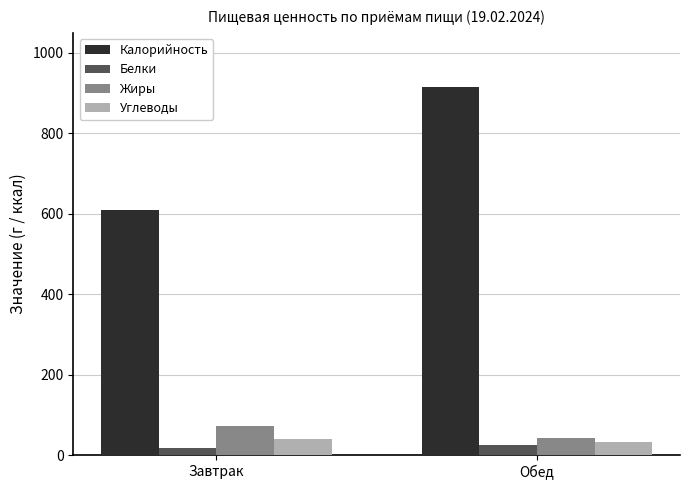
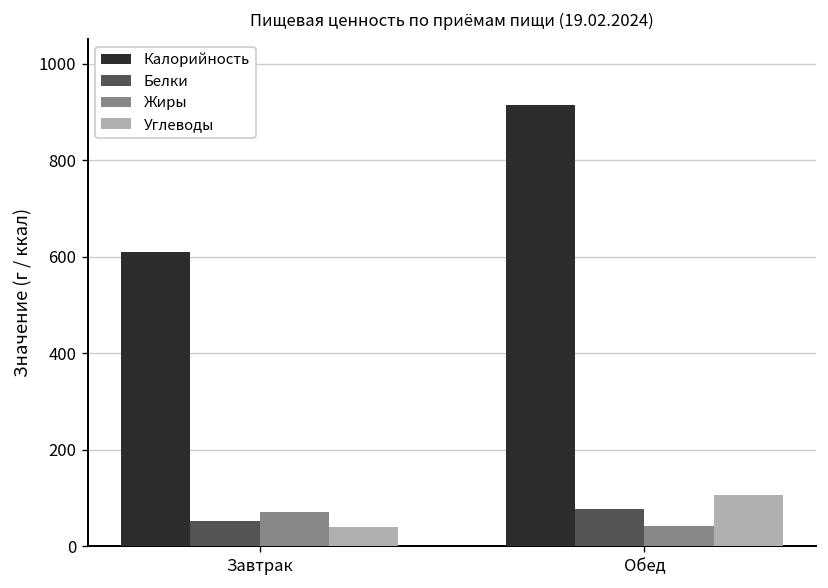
  {
    "Калорийность": {
      "Завтрак": 610,
      "Обед": 910
    },
    "Белки": {
-     "Завтрак": 20,
-     "Обед": 20
+     "Завтрак": 50,
+     "Обед": 80
    },
    "Жиры": {
      "Завтрак": 70,
      "Обед": 40
    },
    "Углеводы": {
      "Завтрак": 40,
-     "Обед": 30
+     "Обед": 110
    }
  }
